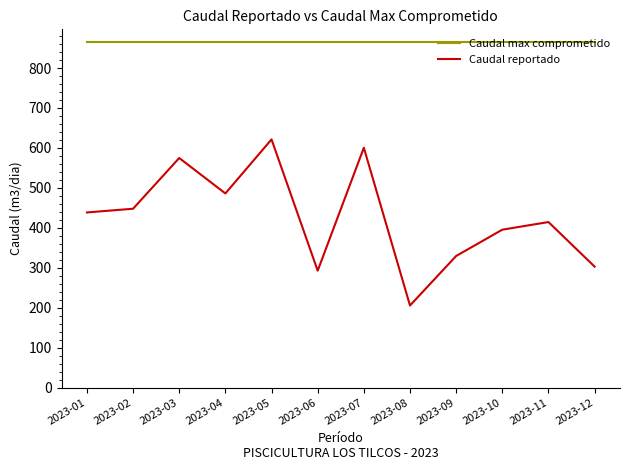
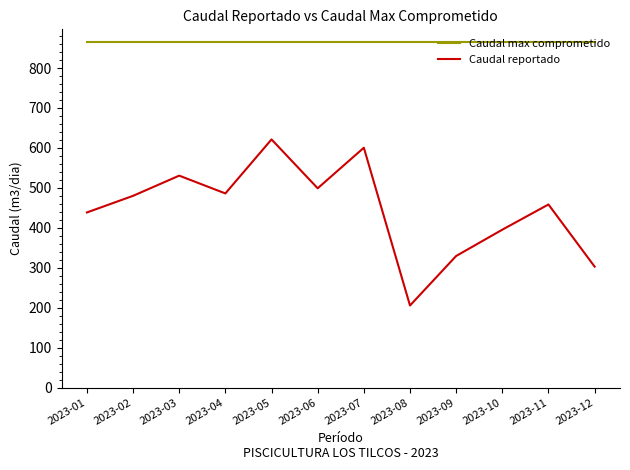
  {
    "Caudal max comprometido": {
      "2023-01": 860,
      "2023-02": 860,
      "2023-03": 860,
      "2023-04": 860,
      "2023-05": 860,
      "2023-06": 860,
      "2023-07": 860,
      "2023-08": 860,
      "2023-09": 860,
      "2023-10": 860,
      "2023-11": 860,
      "2023-12": 860
    },
    "Caudal reportado": {
      "2023-01": 440,
-     "2023-02": 450,
-     "2023-03": 570,
+     "2023-02": 480,
+     "2023-03": 530,
      "2023-04": 490,
      "2023-05": 620,
-     "2023-06": 290,
+     "2023-06": 500,
      "2023-07": 600,
      "2023-08": 210,
      "2023-09": 330,
      "2023-10": 400,
-     "2023-11": 410,
+     "2023-11": 460,
      "2023-12": 300
    }
  }
